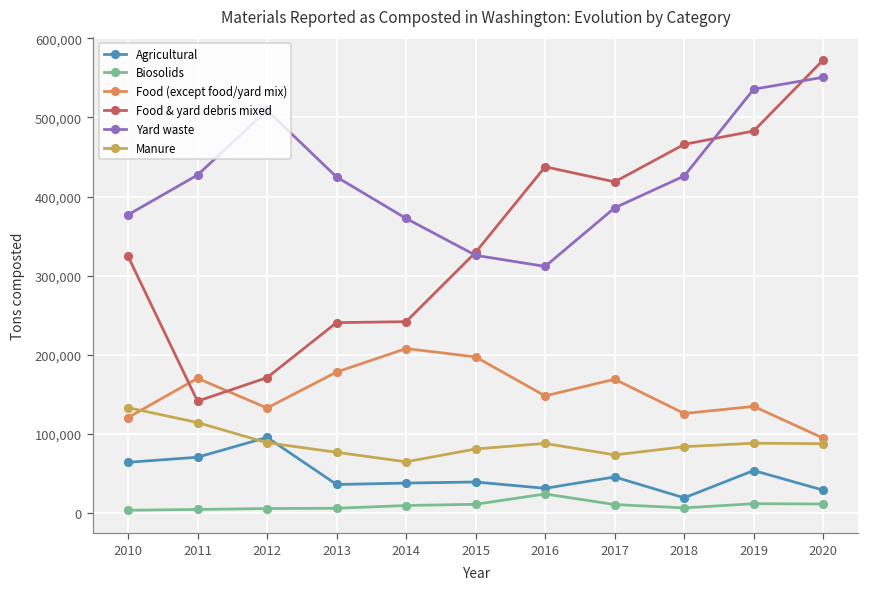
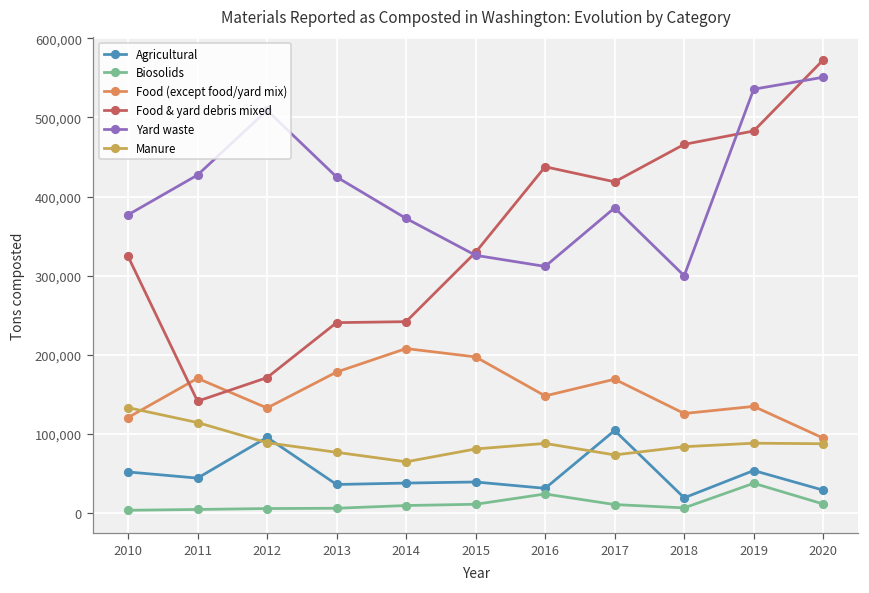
  {
    "Agricultural": {
-     "2010": "60,000",
-     "2011": "70,000",
+     "2010": "50,000",
+     "2011": "40,000",
      "2012": "100,000",
      "2013": "40,000",
      "2014": "40,000",
      "2015": "40,000",
      "2016": "30,000",
-     "2017": "50,000",
+     "2017": "100,000",
      "2018": "20,000",
      "2019": "50,000",
      "2020": "30,000"
    },
    "Biosolids": {
      "2010": "0",
      "2011": "0",
      "2012": "10,000",
      "2013": "10,000",
      "2014": "10,000",
      "2015": "10,000",
      "2016": "20,000",
      "2017": "10,000",
      "2018": "10,000",
-     "2019": "10,000",
+     "2019": "40,000",
      "2020": "10,000"
    },
    "Yard waste": {
      "2010": "380,000",
      "2011": "430,000",
      "2013": "420,000",
      "2014": "370,000",
      "2015": "330,000",
      "2016": "310,000",
      "2017": "390,000",
-     "2018": "430,000",
+     "2018": "300,000",
      "2019": "540,000",
      "2020": "550,000"
    }
  }
